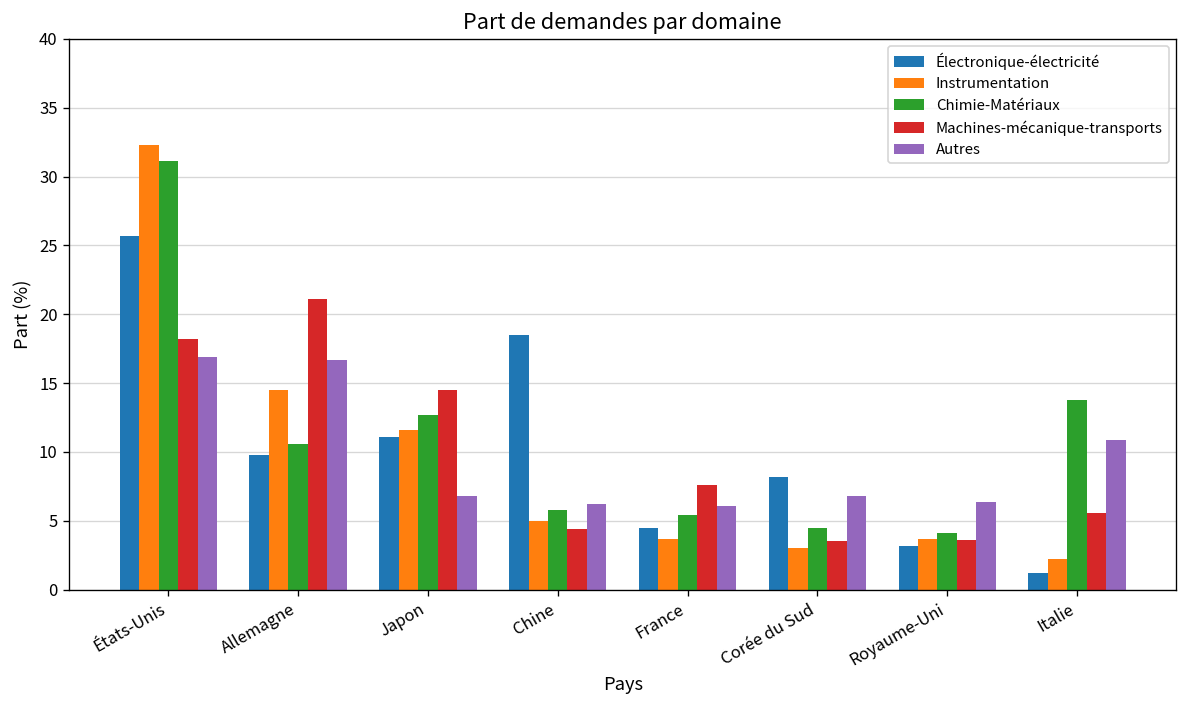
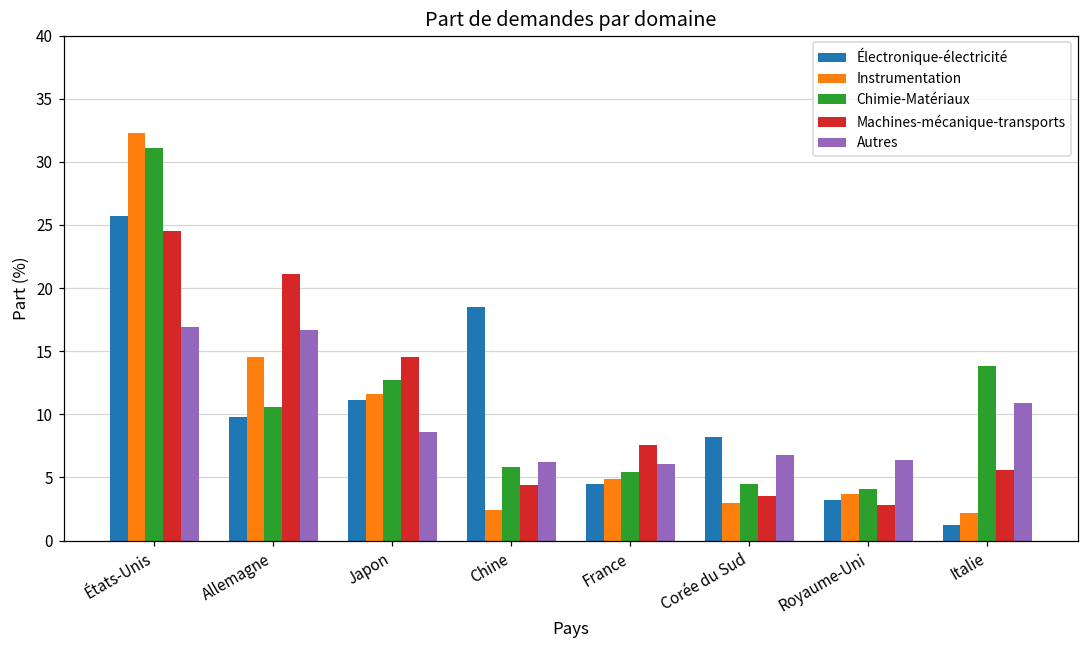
  {
    "Électronique-électricité": {
      "États-Unis": 25.7,
      "Allemagne": 9.8,
      "Japon": 11.1,
      "Chine": 18.5,
      "France": 4.5,
      "Corée du Sud": 8.2,
      "Royaume-Uni": 3.2,
      "Italie": 1.2
    },
    "Instrumentation": {
      "États-Unis": 32.3,
      "Allemagne": 14.5,
      "Japon": 11.6,
-     "Chine": 5.0,
-     "France": 3.7,
+     "Chine": 2.4,
+     "France": 4.9,
      "Corée du Sud": 3.0,
      "Royaume-Uni": 3.7,
      "Italie": 2.2
    },
    "Chimie-Matériaux": {
      "États-Unis": 31.1,
      "Allemagne": 10.6,
      "Japon": 12.7,
      "Chine": 5.8,
      "France": 5.4,
      "Corée du Sud": 4.5,
      "Royaume-Uni": 4.1,
      "Italie": 13.8
    },
    "Machines-mécanique-transports": {
-     "États-Unis": 18.2,
+     "États-Unis": 24.5,
      "Allemagne": 21.1,
      "Japon": 14.5,
      "Chine": 4.4,
      "France": 7.6,
      "Corée du Sud": 3.5,
-     "Royaume-Uni": 3.6,
+     "Royaume-Uni": 2.8,
      "Italie": 5.6
    },
    "Autres": {
      "États-Unis": 16.9,
      "Allemagne": 16.7,
-     "Japon": 6.8,
+     "Japon": 8.6,
      "Chine": 6.2,
      "France": 6.1,
      "Corée du Sud": 6.8,
      "Royaume-Uni": 6.4,
      "Italie": 10.9
    }
  }
